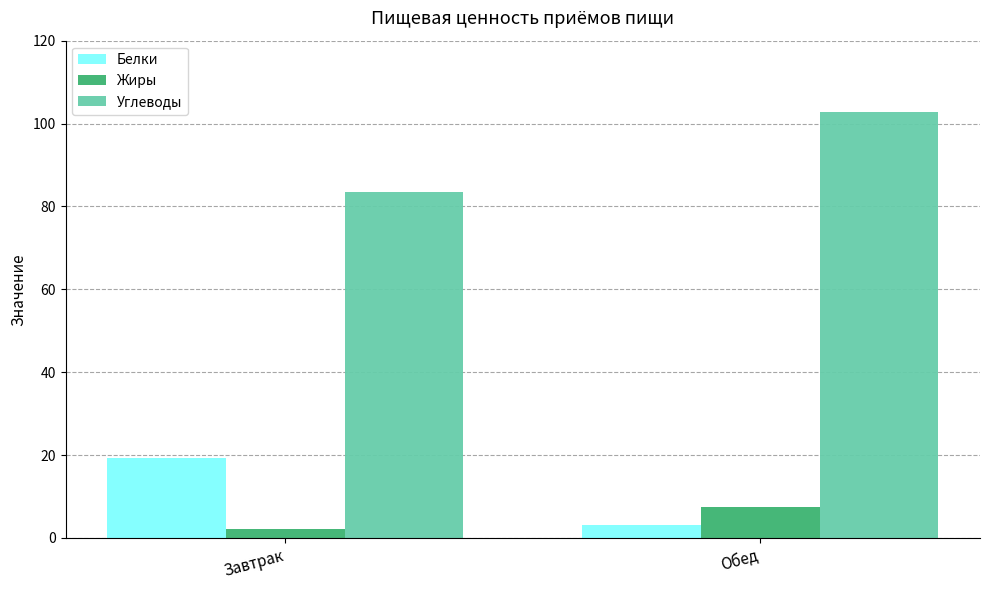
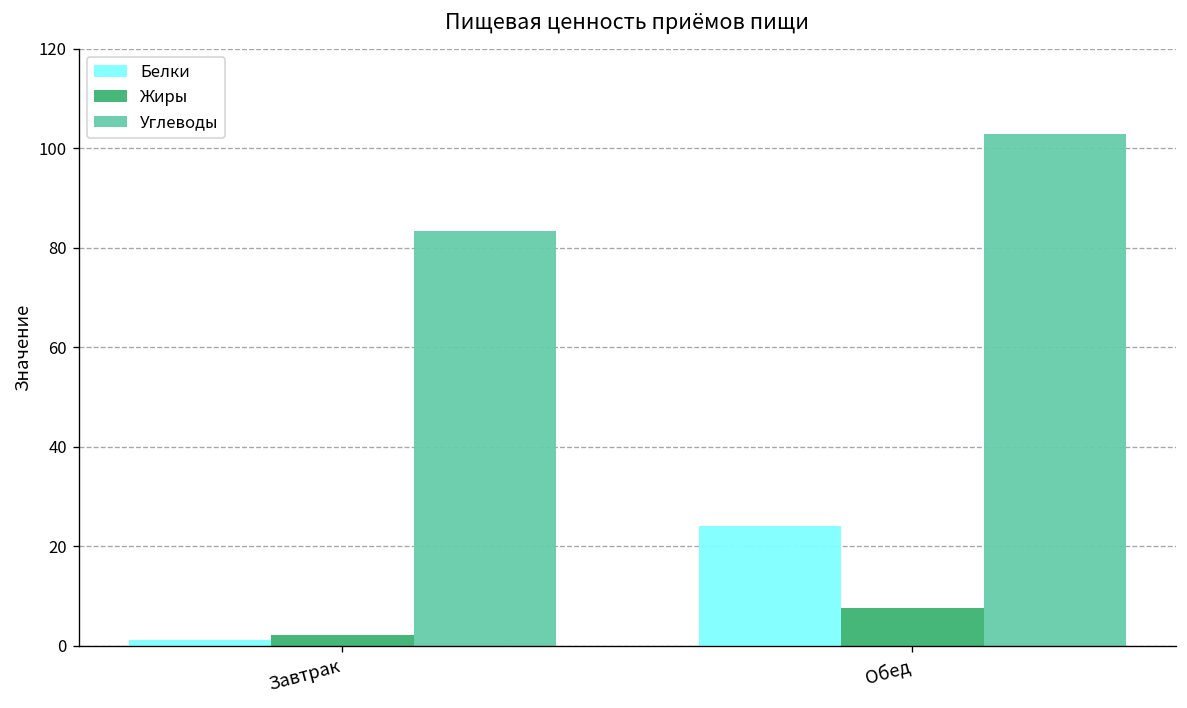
  {
    "Белки": {
-     "Завтрак": 19,
-     "Обед": 3
+     "Завтрак": 1,
+     "Обед": 24
    },
    "Жиры": {
      "Завтрак": 2,
      "Обед": 8
    },
    "Углеводы": {
      "Завтрак": 83,
      "Обед": 103
    }
  }
